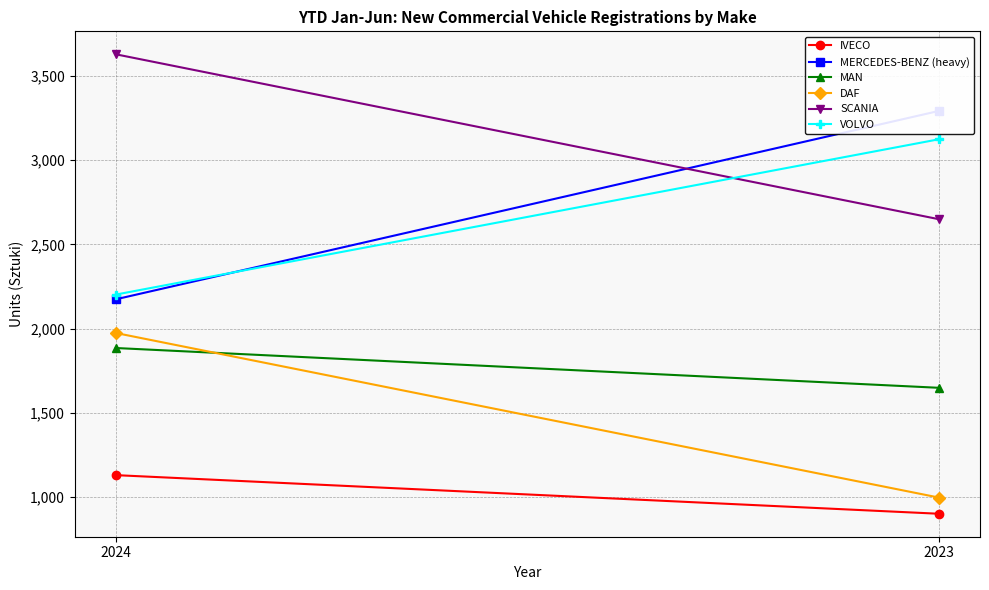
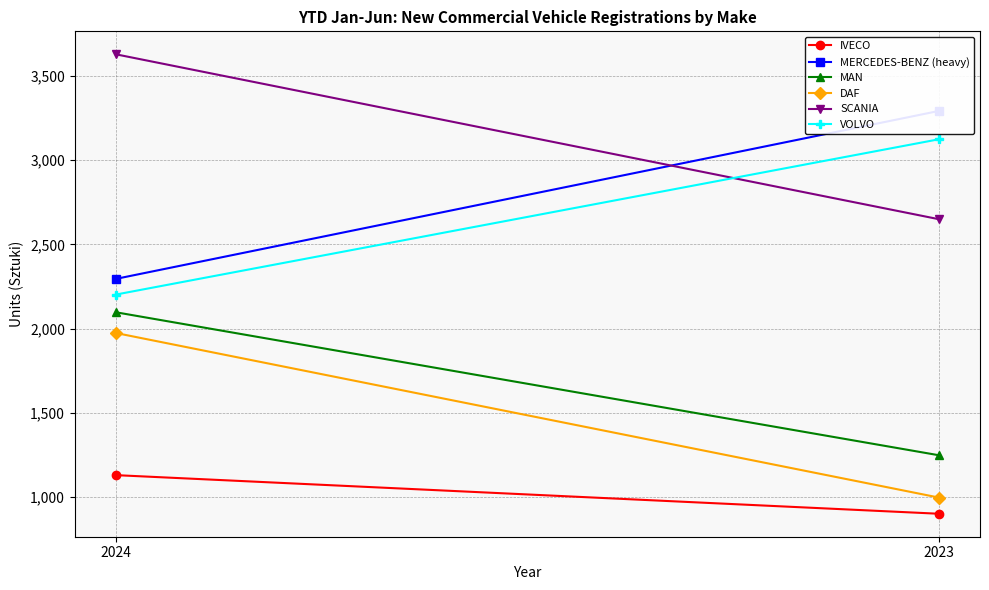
  {
    "IVECO": {
      "2024": "1,130",
      "2023": "900"
    },
    "MERCEDES-BENZ (heavy)": {
-     "2024": "2,170"
+     "2024": "2,300"
    },
    "MAN": {
-     "2024": "1,890",
-     "2023": "1,650"
+     "2024": "2,100",
+     "2023": "1,250"
    },
    "DAF": {
      "2024": "1,970",
      "2023": "1,000"
    },
    "SCANIA": {
      "2024": "3,630",
      "2023": "2,650"
    },
    "VOLVO": {
      "2024": "2,200",
      "2023": "3,120"
    }
  }
